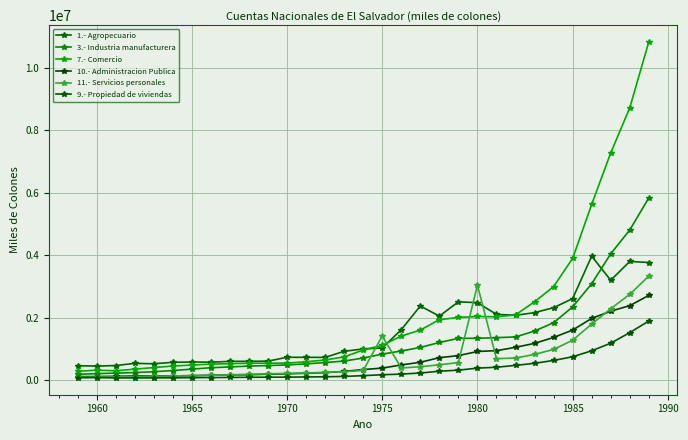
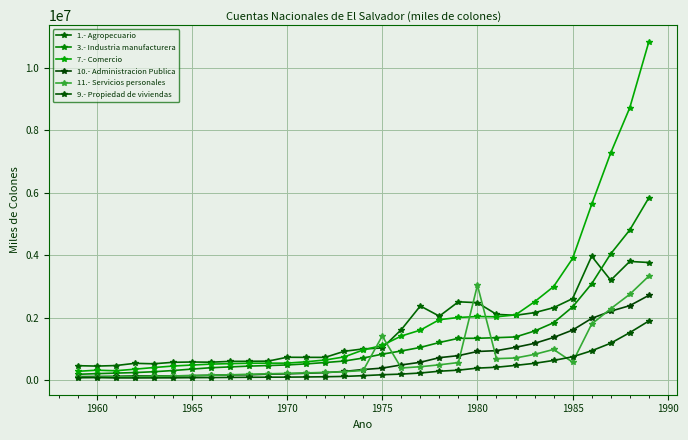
  {
    "11.- Servicios personales": {
      "1975": 1400000,
      "1980": 3000000,
-     "1985": 1300000
+     "1985": 600000
    }
  }
